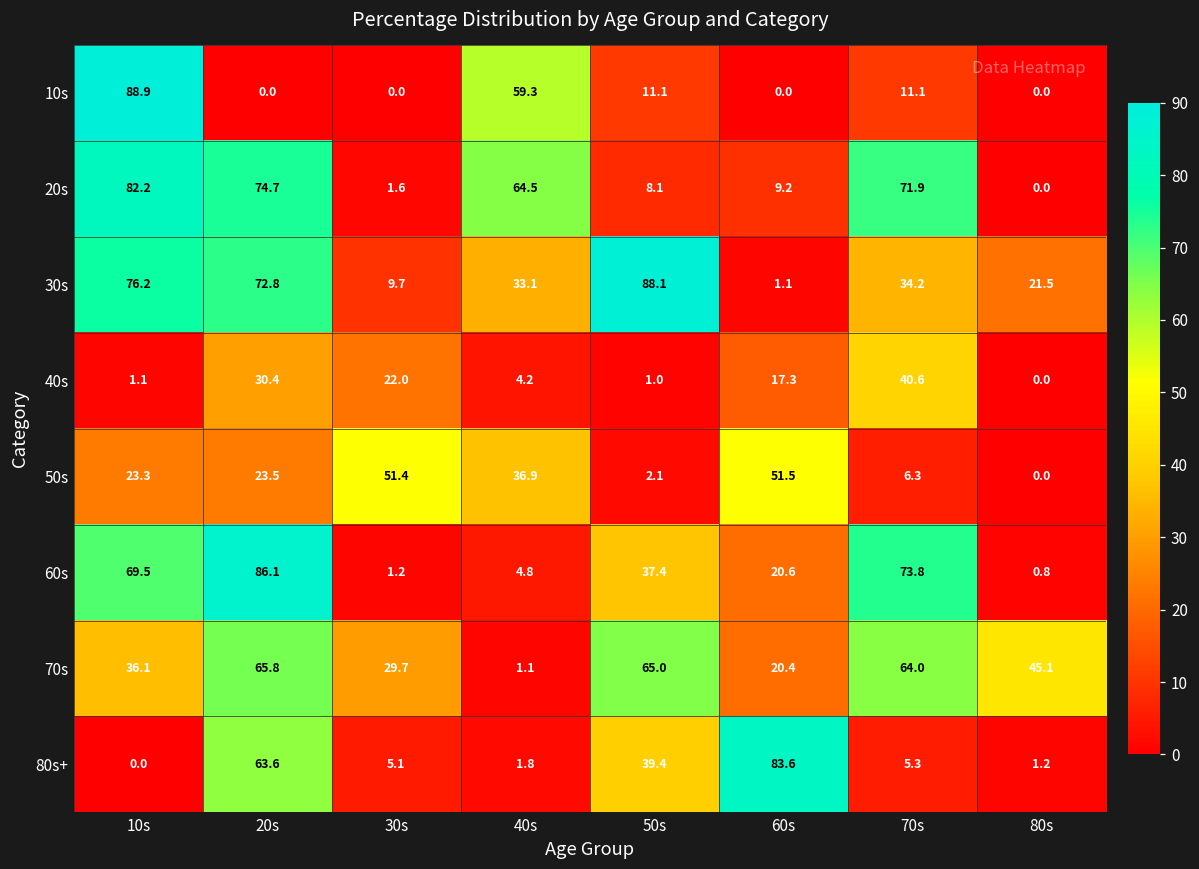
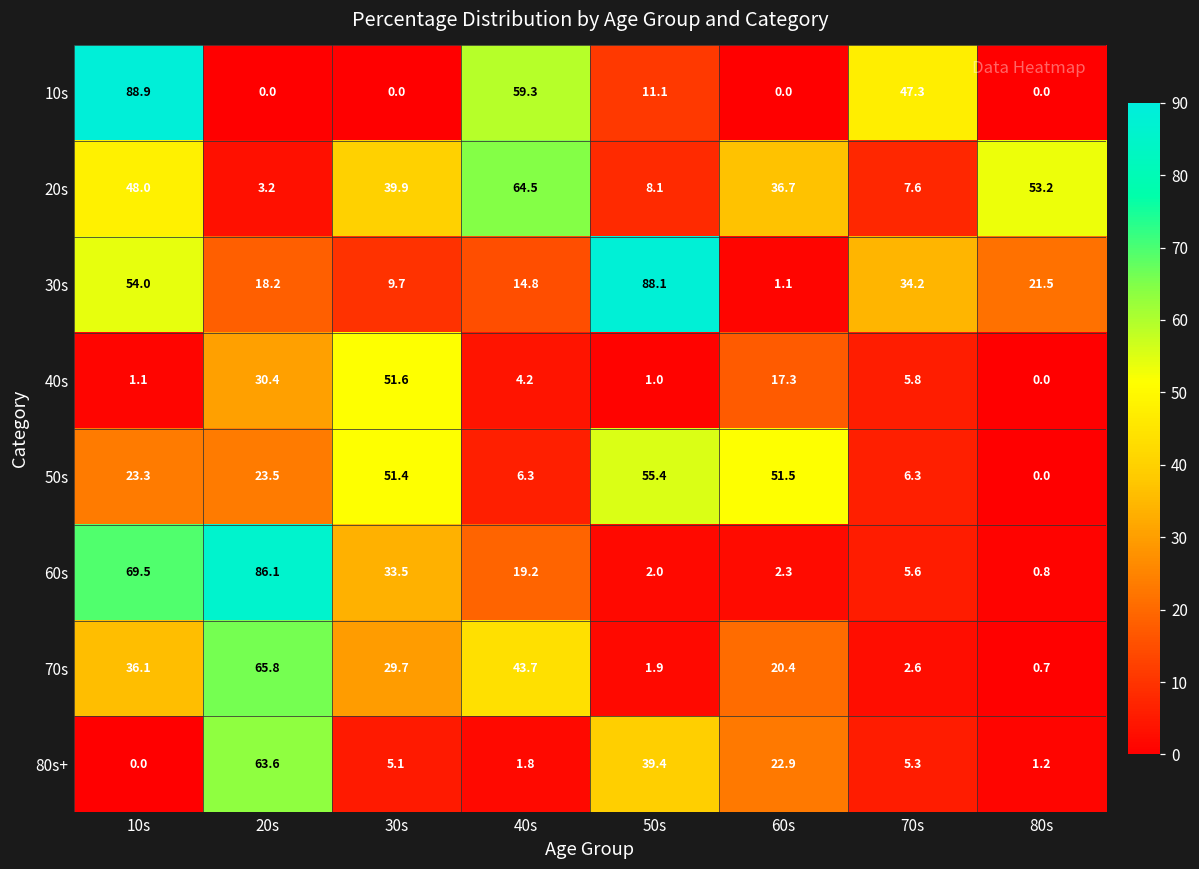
  {
    "10s": {
      "10s": 88.9,
      "20s": 0.0,
      "30s": 0.0,
      "40s": 59.3,
      "50s": 11.1,
      "60s": 0.0,
-     "70s": 11.1
+     "70s": 47.3
    },
    "20s": {
-     "10s": 82.2,
-     "20s": 74.7,
-     "30s": 1.6,
+     "10s": 48.0,
+     "20s": 3.2,
+     "30s": 39.9,
      "40s": 64.5,
      "50s": 8.1,
-     "60s": 9.2,
-     "70s": 71.9,
-     "80s": 0.0
+     "60s": 36.7,
+     "70s": 7.6,
+     "80s": 53.2
    },
    "30s": {
-     "10s": 76.2,
-     "20s": 72.8,
+     "10s": 54.0,
+     "20s": 18.2,
      "30s": 9.7,
-     "40s": 33.1,
+     "40s": 14.8,
      "50s": 88.1,
      "60s": 1.1,
      "70s": 34.2,
      "80s": 21.5
    },
    "40s": {
      "10s": 1.1,
      "20s": 30.4,
-     "30s": 22.0,
+     "30s": 51.6,
      "40s": 4.2,
      "50s": 1.0,
      "60s": 17.3,
-     "70s": 40.6,
+     "70s": 5.8,
      "80s": 0.0
    },
    "50s": {
      "10s": 23.3,
      "20s": 23.5,
      "30s": 51.4,
-     "40s": 36.9,
-     "50s": 2.1,
+     "40s": 6.3,
+     "50s": 55.4,
      "60s": 51.5,
      "70s": 6.3,
      "80s": 0.0
    },
    "60s": {
      "10s": 69.5,
      "20s": 86.1,
-     "30s": 1.2,
-     "40s": 4.8,
-     "50s": 37.4,
-     "60s": 20.6,
-     "70s": 73.8,
+     "30s": 33.5,
+     "40s": 19.2,
+     "50s": 2.0,
+     "60s": 2.3,
+     "70s": 5.6,
      "80s": 0.8
    },
    "70s": {
      "10s": 36.1,
      "20s": 65.8,
      "30s": 29.7,
-     "40s": 1.1,
-     "50s": 65.0,
+     "40s": 43.7,
+     "50s": 1.9,
      "60s": 20.4,
-     "70s": 64.0,
-     "80s": 45.1
+     "70s": 2.6,
+     "80s": 0.7
    },
    "80s+": {
      "10s": 0.0,
      "20s": 63.6,
      "30s": 5.1,
      "40s": 1.8,
      "50s": 39.4,
-     "60s": 83.6,
+     "60s": 22.9,
      "70s": 5.3,
      "80s": 1.2
    }
  }
